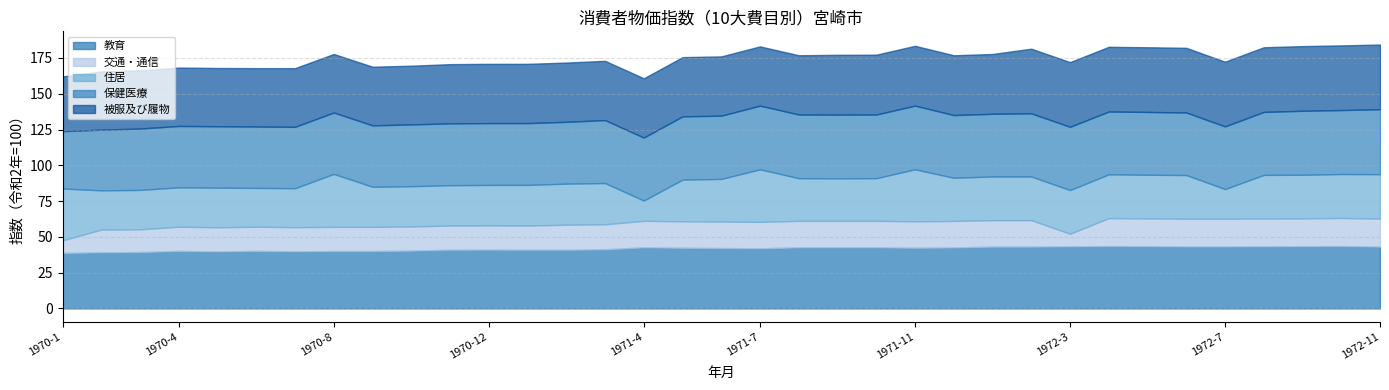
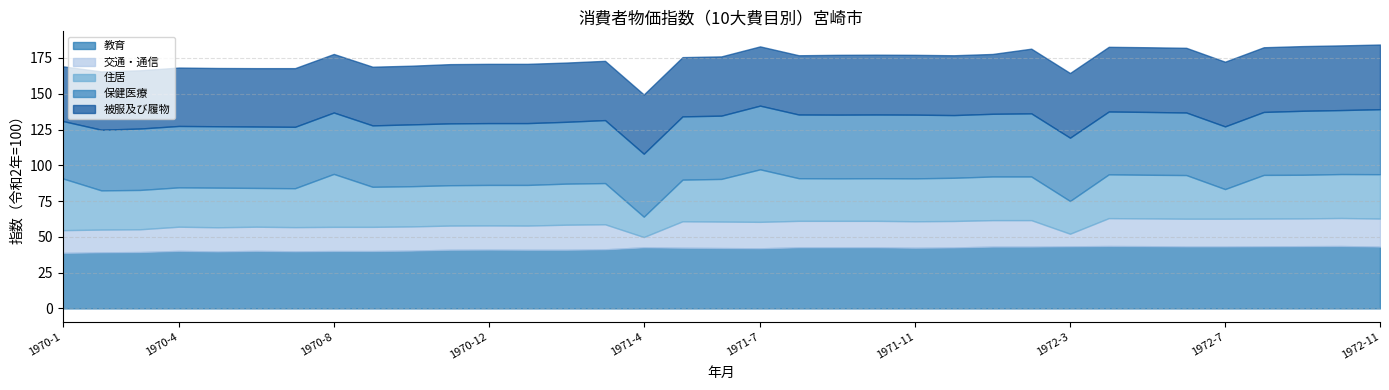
  {
    "交通・通信": {
-     "1970-1": 9,
+     "1970-1": 16,
      "1970-4": 17,
      "1970-8": 17,
      "1970-12": 17,
-     "1971-4": 19,
+     "1971-4": 7,
      "1971-7": 19,
      "1971-11": 19,
      "1972-3": 9,
      "1972-7": 19,
      "1972-11": 20
    },
    "住居": {
      "1970-1": 36,
      "1970-4": 27,
      "1970-8": 37,
      "1970-12": 28,
      "1971-4": 14,
      "1971-7": 37,
-     "1971-11": 36,
-     "1972-3": 31,
+     "1971-11": 30,
+     "1972-3": 23,
      "1972-7": 21,
      "1972-11": 31
    }
  }
